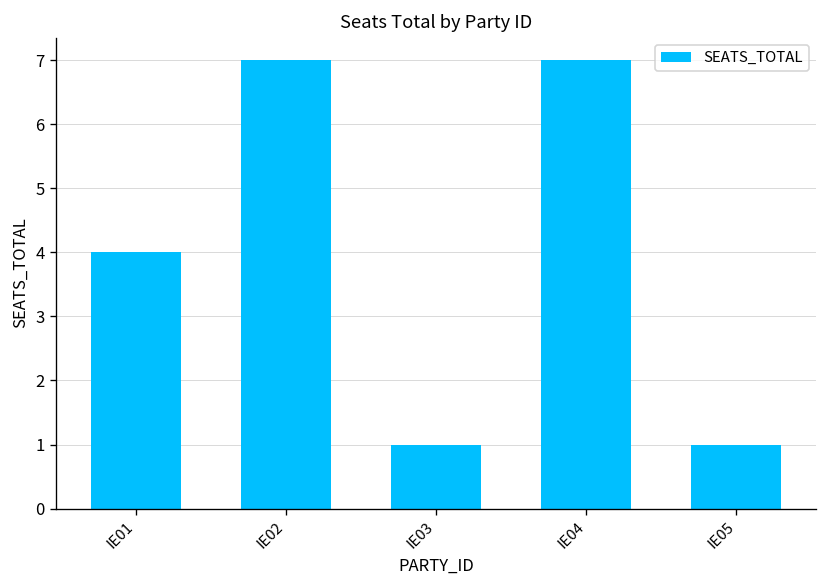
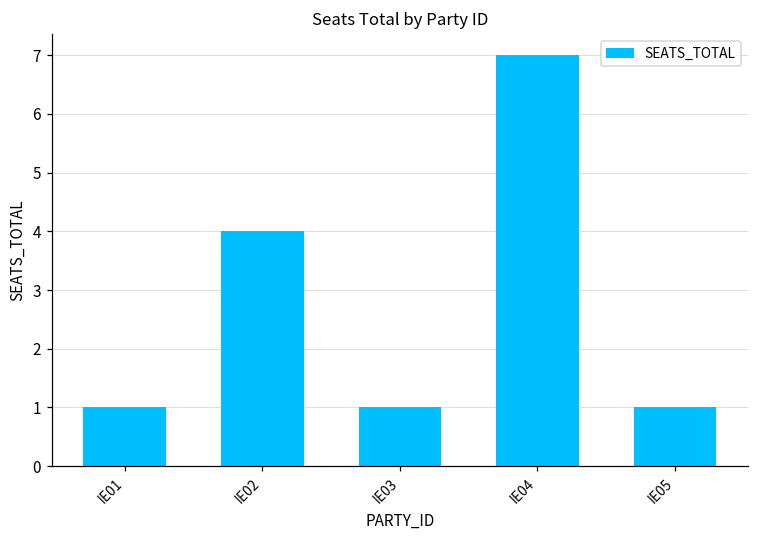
  {
-   "IE01": 4,
-   "IE02": 7,
+   "IE01": 1,
+   "IE02": 4,
    "IE03": 1,
    "IE04": 7,
    "IE05": 1
  }
